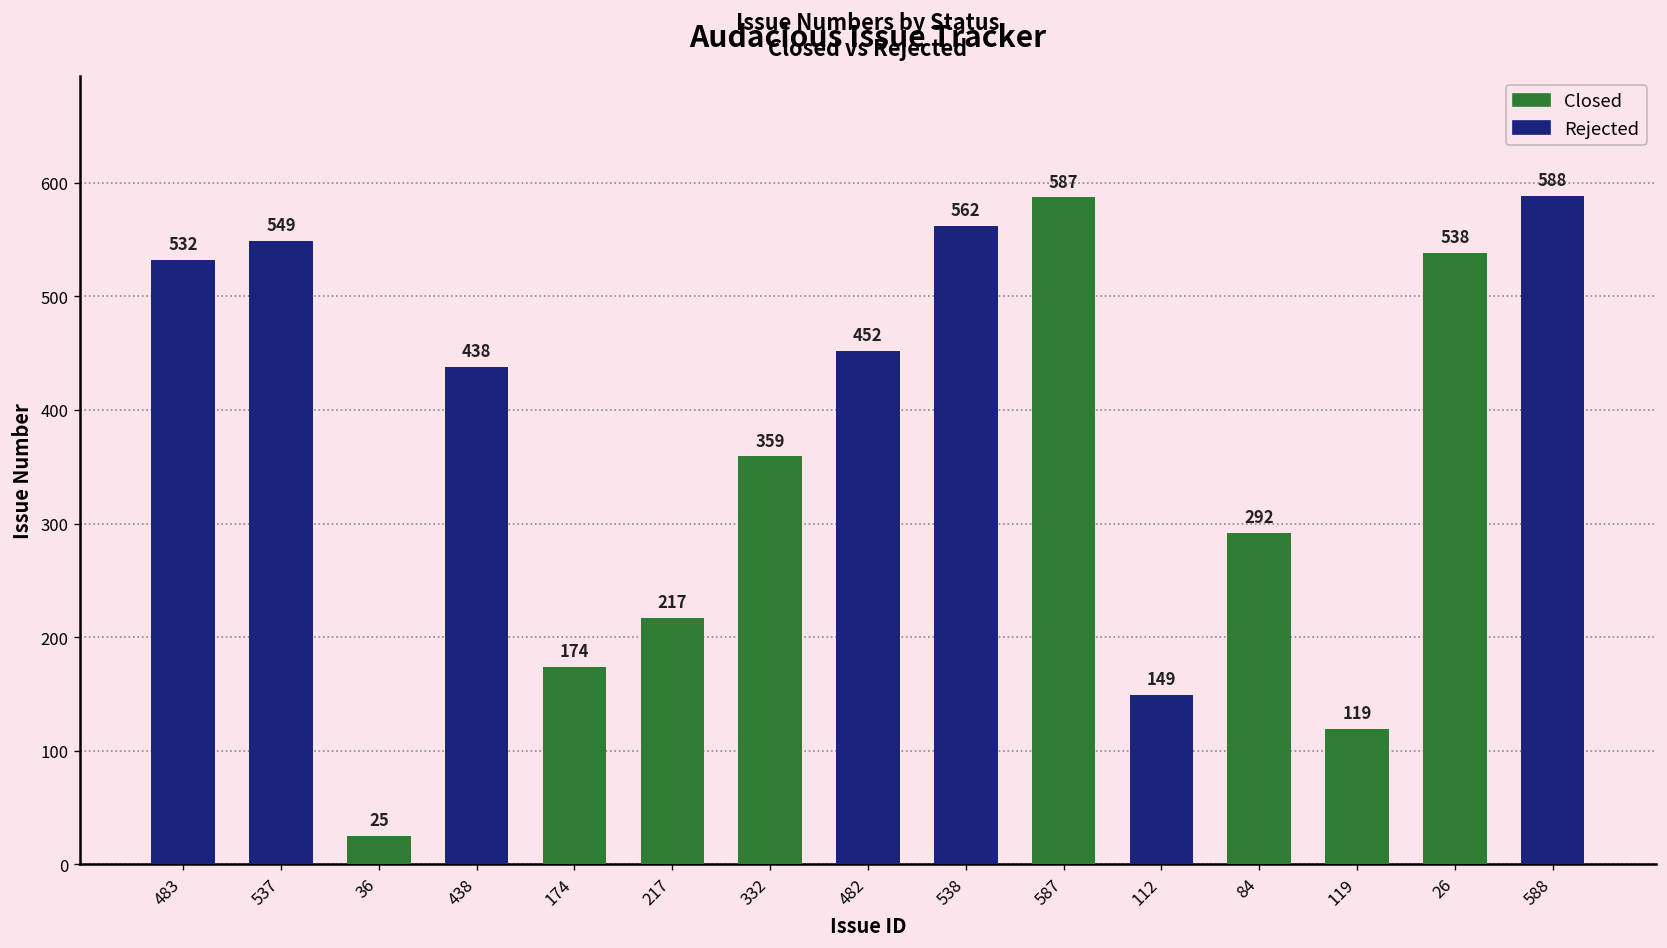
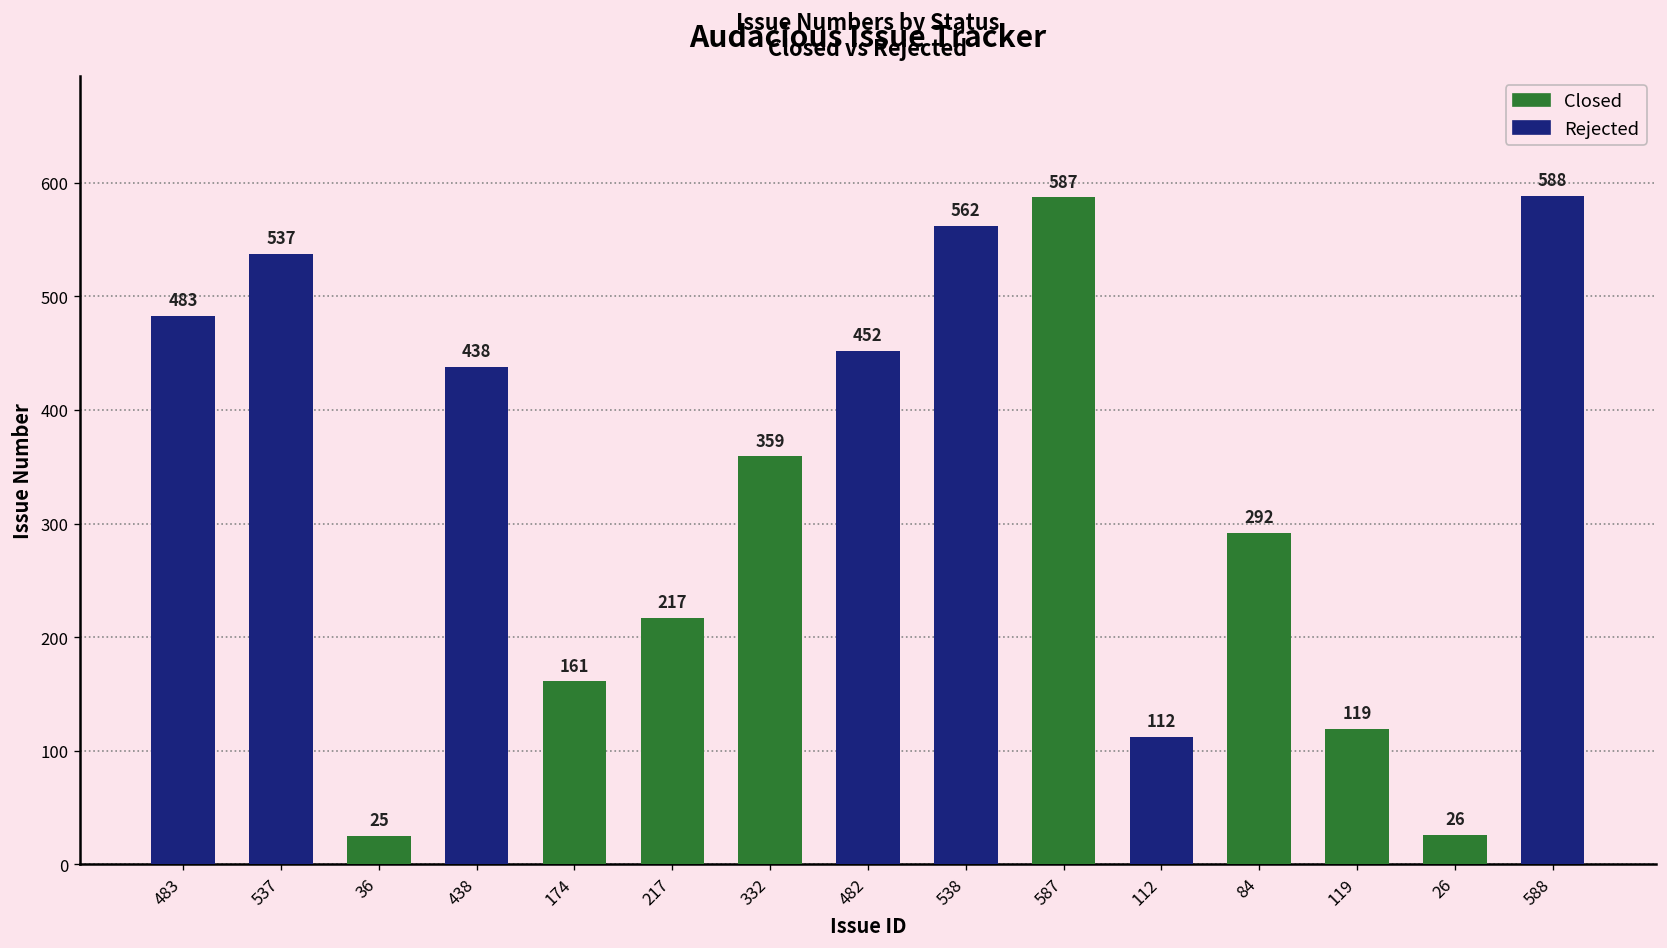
  {
-   "483": 532,
-   "537": 549,
+   "483": 483,
+   "537": 537,
    "36": 25,
    "438": 438,
-   "174": 174,
+   "174": 161,
    "217": 217,
    "332": 359,
    "482": 452,
    "538": 562,
    "587": 587,
-   "112": 149,
+   "112": 112,
    "84": 292,
    "119": 119,
-   "26": 538,
+   "26": 26,
    "588": 588
  }
